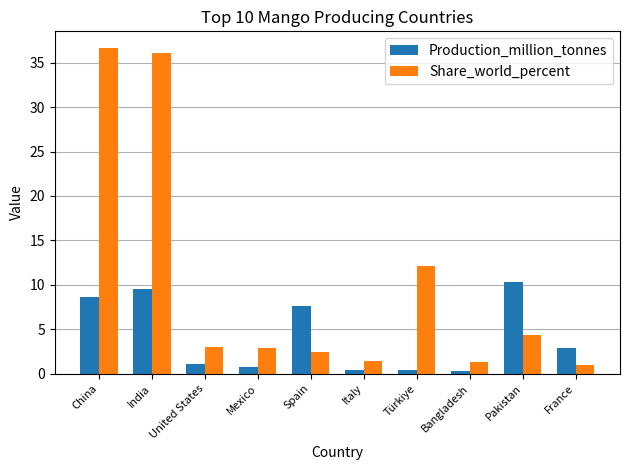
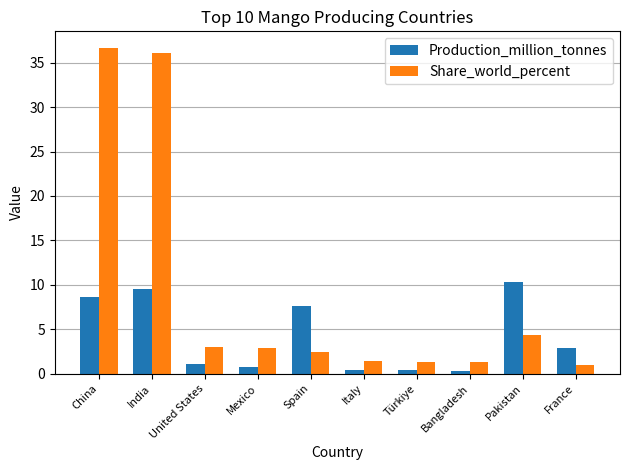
  {
    "Production_million_tonnes": {
      "China": 9,
      "India": 10,
      "United States": 1,
      "Mexico": 1,
      "Spain": 8,
      "Italy": 0,
      "Türkiye": 0,
      "Bangladesh": 0,
      "Pakistan": 10,
      "France": 3
    },
    "Share_world_percent": {
      "China": 37,
      "India": 36,
      "United States": 3,
      "Mexico": 3,
      "Spain": 2,
      "Italy": 1,
-     "Türkiye": 12,
+     "Türkiye": 1,
      "Bangladesh": 1,
      "Pakistan": 4,
      "France": 1
    }
  }
